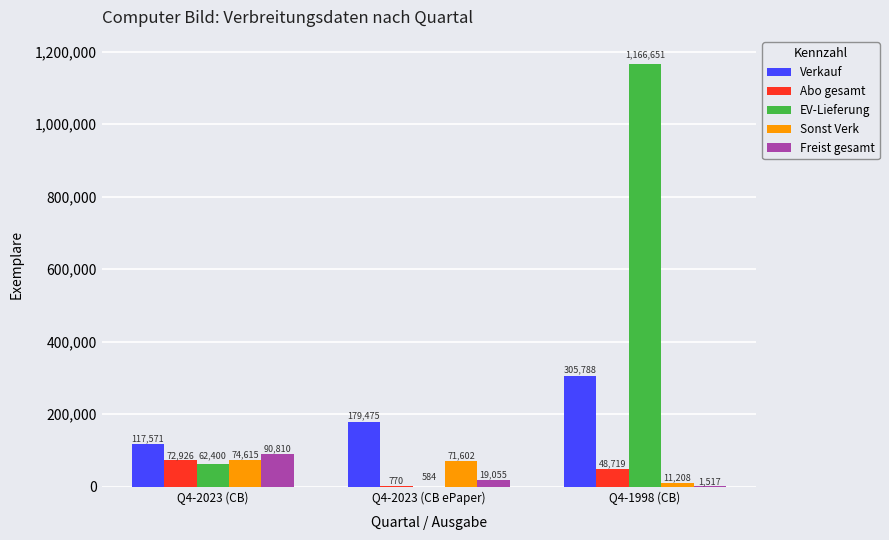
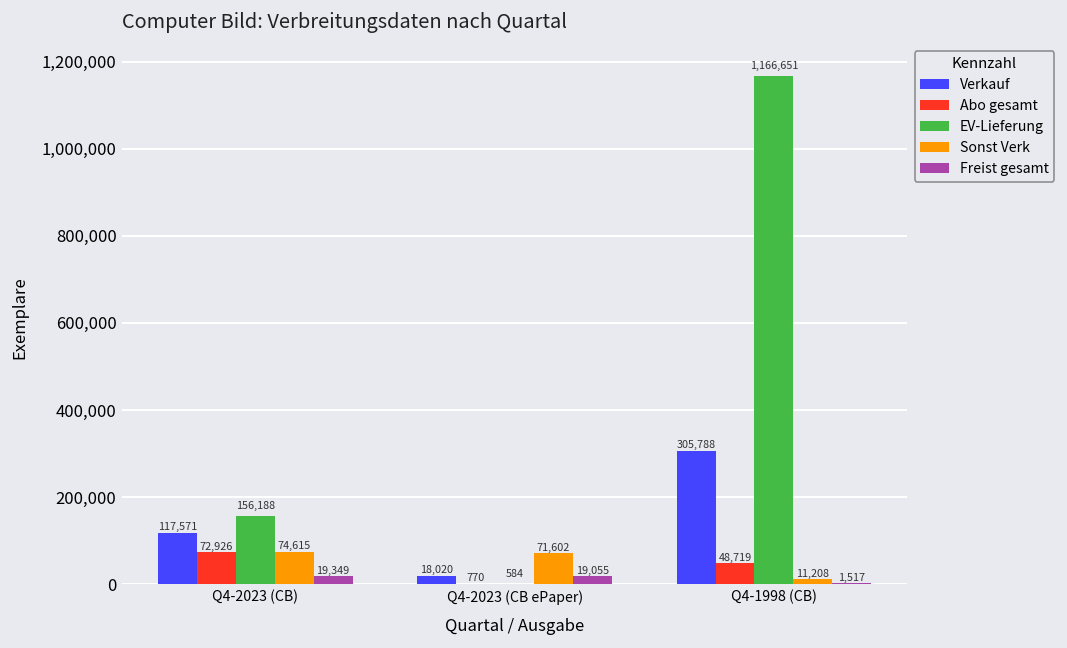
  {
    "Verkauf": {
      "Q4-2023 (CB)": "117,571",
-     "Q4-2023 (CB ePaper)": "179,475",
+     "Q4-2023 (CB ePaper)": "18,020",
      "Q4-1998 (CB)": "305,788"
    },
    "Abo gesamt": {
      "Q4-2023 (CB)": "72,926",
      "Q4-2023 (CB ePaper)": "770",
      "Q4-1998 (CB)": "48,719"
    },
    "EV-Lieferung": {
-     "Q4-2023 (CB)": "62,400",
+     "Q4-2023 (CB)": "156,188",
      "Q4-2023 (CB ePaper)": "584",
      "Q4-1998 (CB)": "1,166,651"
    },
    "Sonst Verk": {
      "Q4-2023 (CB)": "74,615",
      "Q4-2023 (CB ePaper)": "71,602",
      "Q4-1998 (CB)": "11,208"
    },
    "Freist gesamt": {
-     "Q4-2023 (CB)": "90,810",
+     "Q4-2023 (CB)": "19,349",
      "Q4-2023 (CB ePaper)": "19,055",
      "Q4-1998 (CB)": "1,517"
    }
  }
